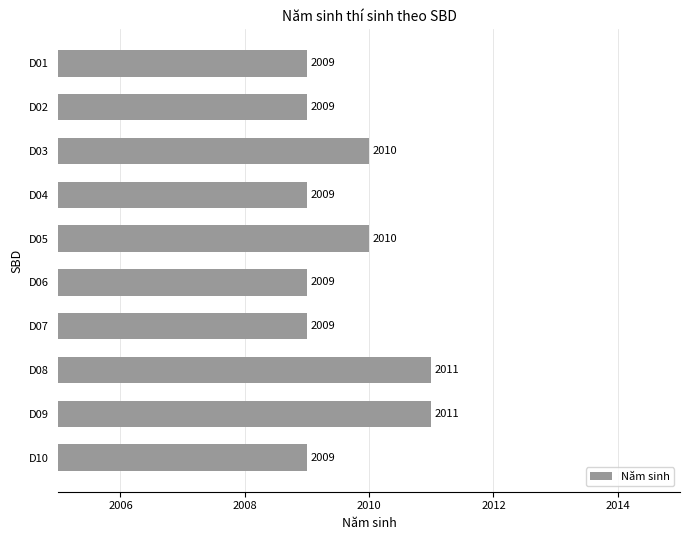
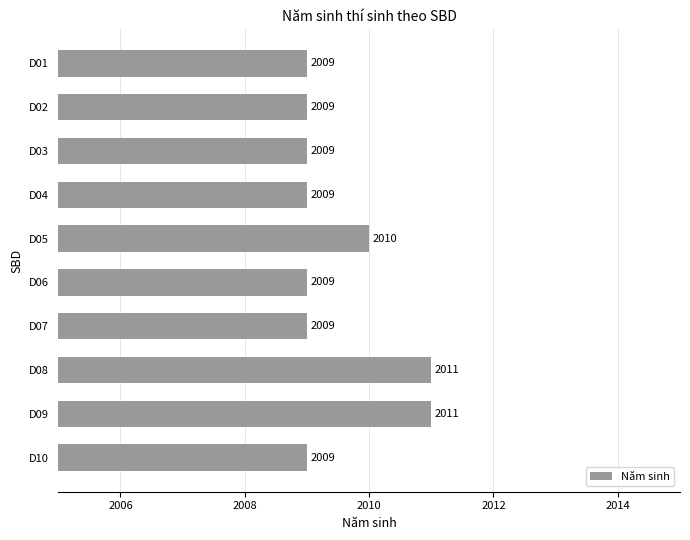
  {
    "D01": 2009,
    "D02": 2009,
-   "D03": 2010,
+   "D03": 2009,
    "D04": 2009,
    "D05": 2010,
    "D06": 2009,
    "D07": 2009,
    "D08": 2011,
    "D09": 2011,
    "D10": 2009
  }
